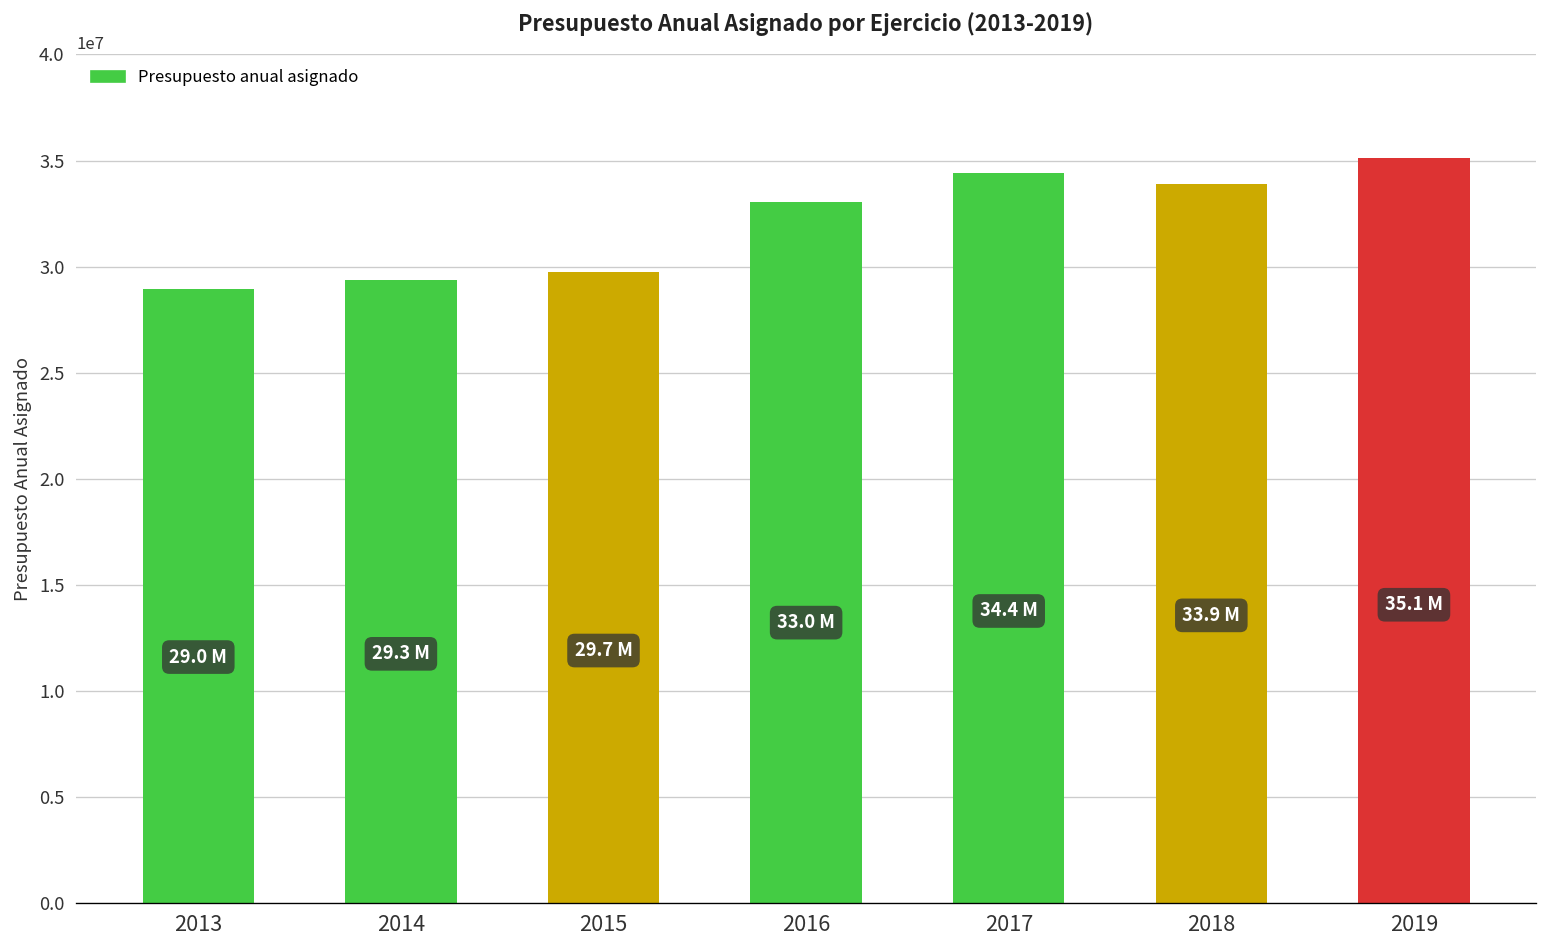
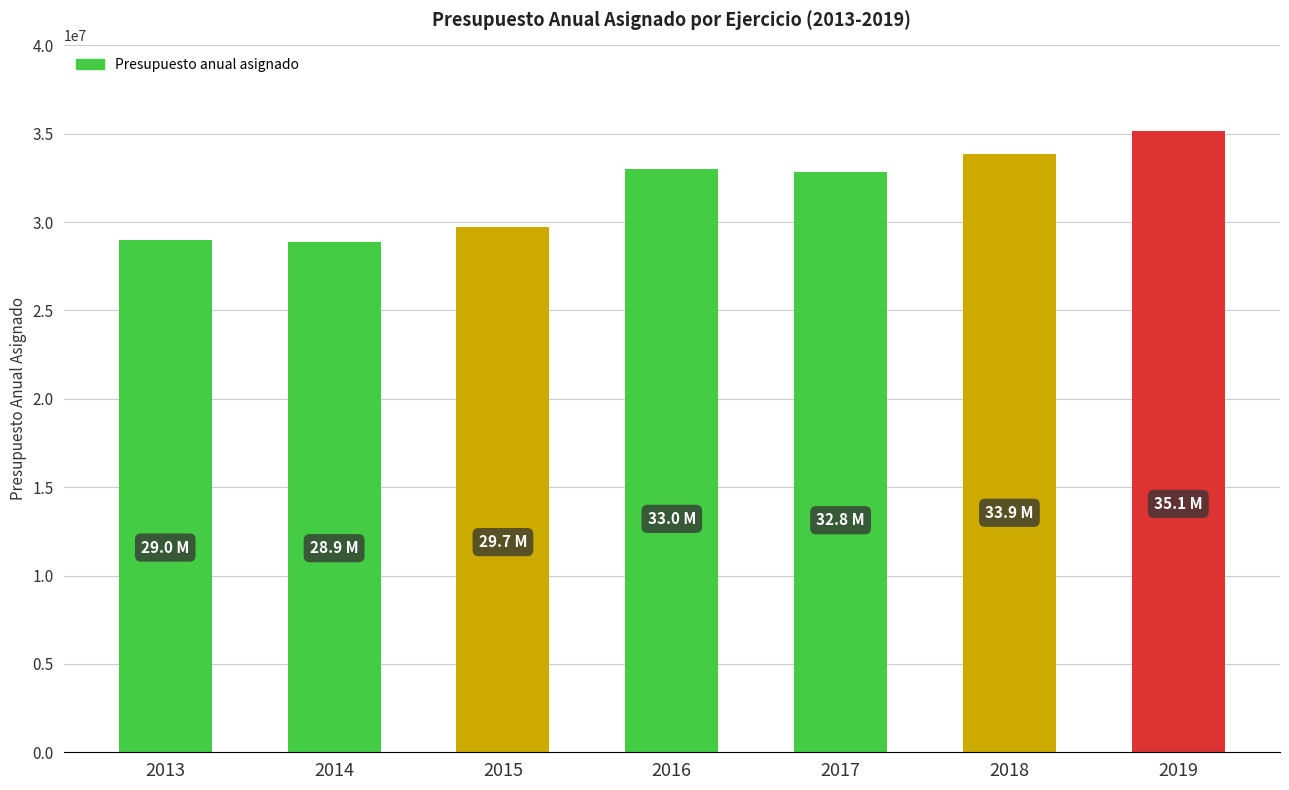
  {
-   "2014": 29.3,
-   "2017": 34.4
+   "2014": 28.9,
+   "2017": 32.8
  }
